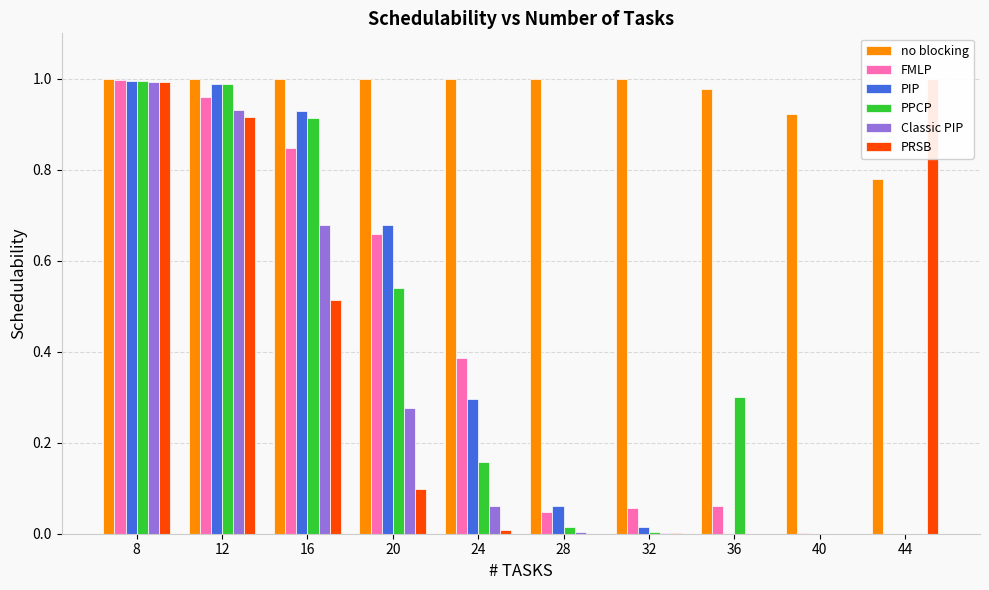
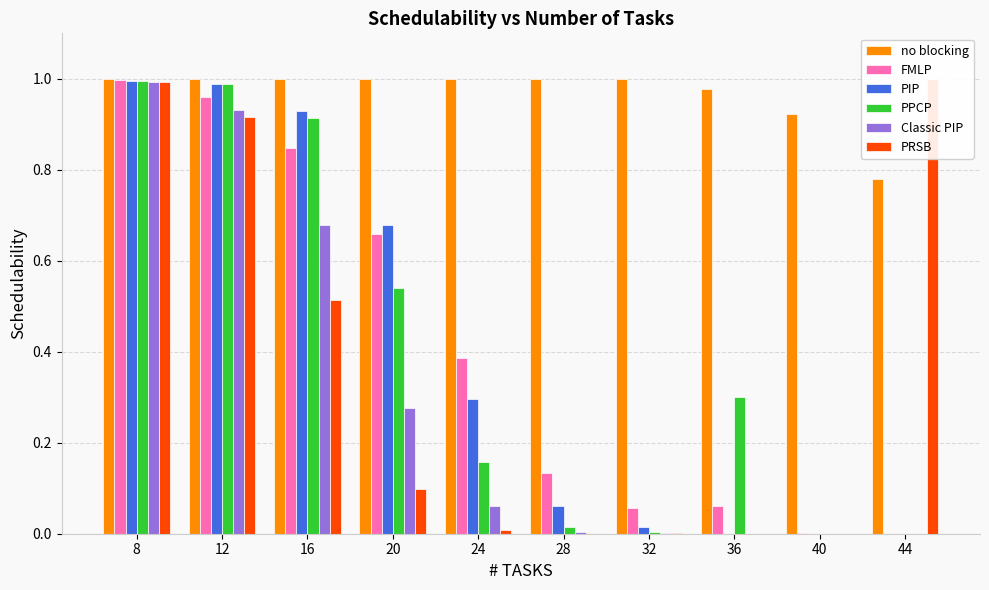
  {
    "no blocking": {
      "8": 1.00,
      "12": 1.00,
      "16": 1.00,
      "20": 1.00,
      "24": 1.00,
      "28": 1.00,
      "32": 1.00,
      "36": 0.98,
      "40": 0.92,
      "44": 0.78
    },
    "FMLP": {
      "8": 1.00,
      "12": 0.96,
      "16": 0.85,
      "20": 0.66,
      "24": 0.39,
-     "28": 0.05,
+     "28": 0.13,
      "32": 0.06,
      "36": 0.06,
      "44": 0.00
    },
    "PIP": {
      "8": 0.99,
      "12": 0.99,
      "16": 0.93,
      "20": 0.68,
      "24": 0.30,
      "28": 0.06,
      "32": 0.01,
      "36": 0.00,
      "40": 0.00,
      "44": 0.00
    },
    "PPCP": {
      "8": 0.99,
      "12": 0.99,
      "16": 0.91,
      "20": 0.54,
      "24": 0.16,
      "28": 0.01,
      "36": 0.30,
      "40": 0.00,
      "44": 0.00
    },
    "Classic PIP": {
      "8": 0.99,
      "12": 0.93,
      "16": 0.68,
      "20": 0.28,
      "24": 0.06,
      "36": 0.00,
      "40": 0.00,
      "44": 0.00
    },
    "PRSB": {
      "8": 0.99,
      "12": 0.92,
      "16": 0.51,
      "20": 0.10,
      "24": 0.01,
      "28": 0.00,
      "36": 0.00,
      "40": 0.00
    }
  }
